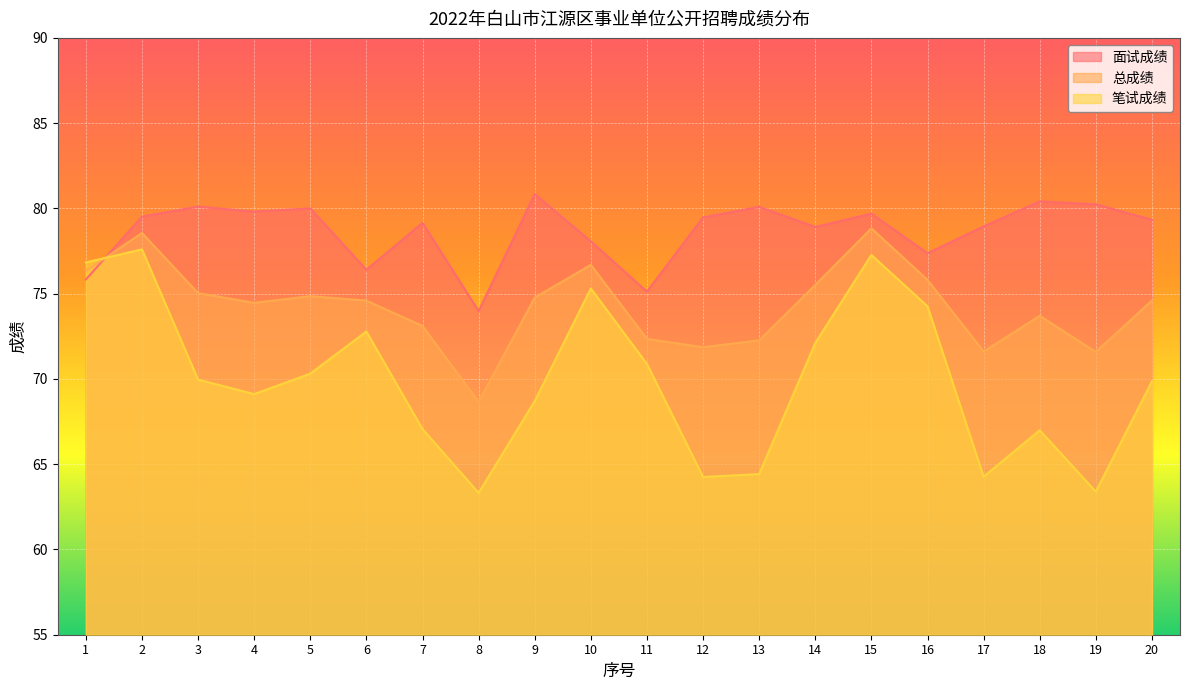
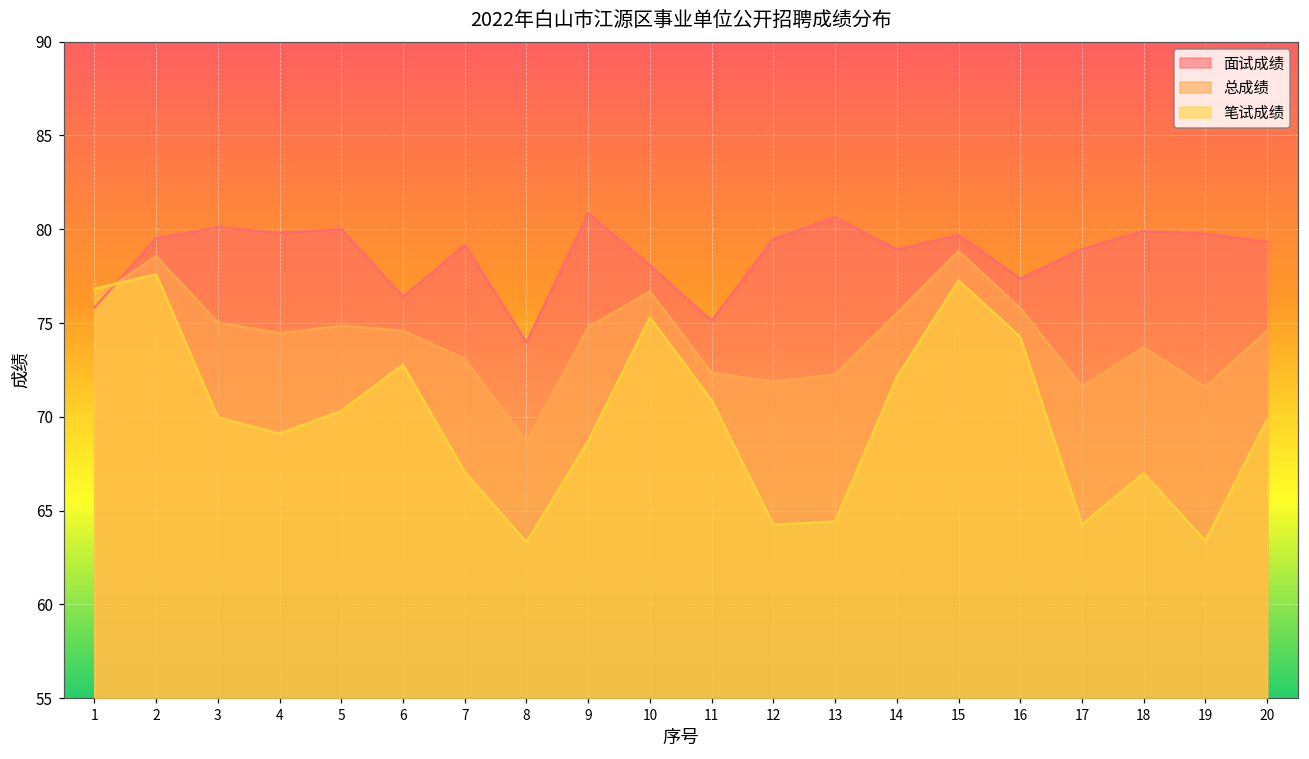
  {
    "面试成绩": {
      "1": 75.8,
      "2": 79.5,
      "3": 80.1,
      "4": 79.8,
      "5": 80.0,
      "6": 76.4,
      "7": 79.2,
      "8": 74.0,
      "9": 80.8,
      "10": 78.1,
      "11": 75.1,
      "12": 79.5,
-     "13": 80.1,
+     "13": 80.6,
      "14": 78.9,
      "15": 79.7,
      "16": 77.4,
      "17": 78.9,
-     "18": 80.4,
-     "19": 80.2,
+     "18": 79.9,
+     "19": 79.8,
      "20": 79.3
    }
  }
